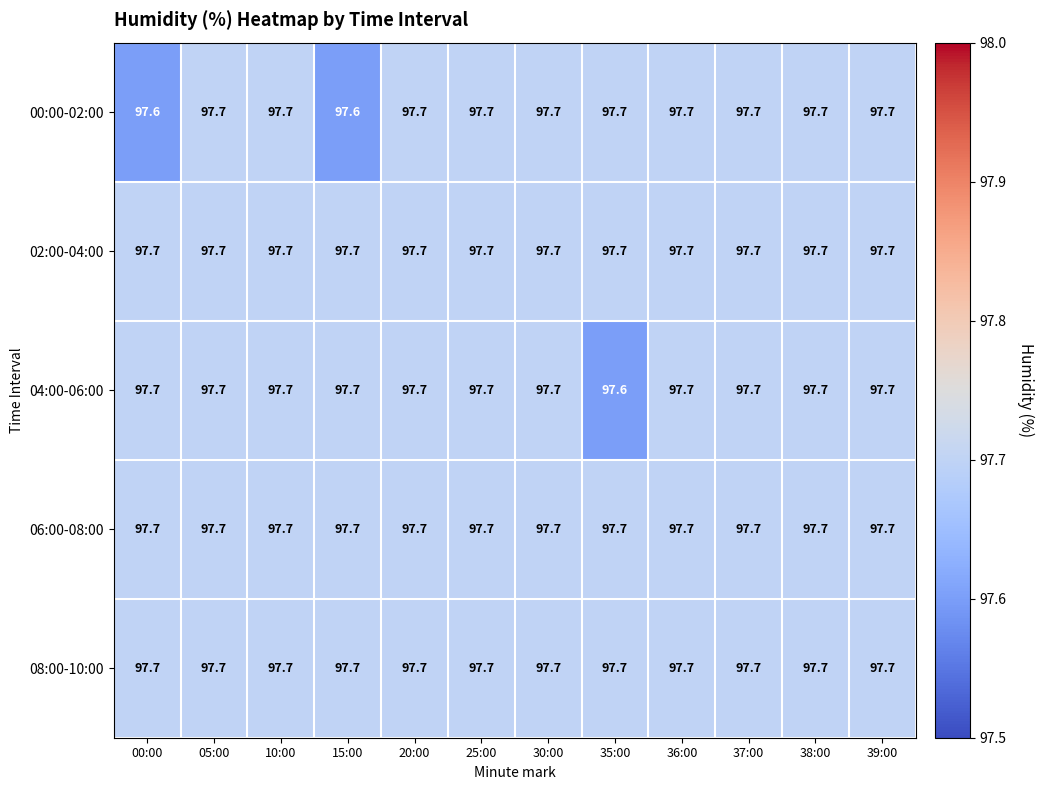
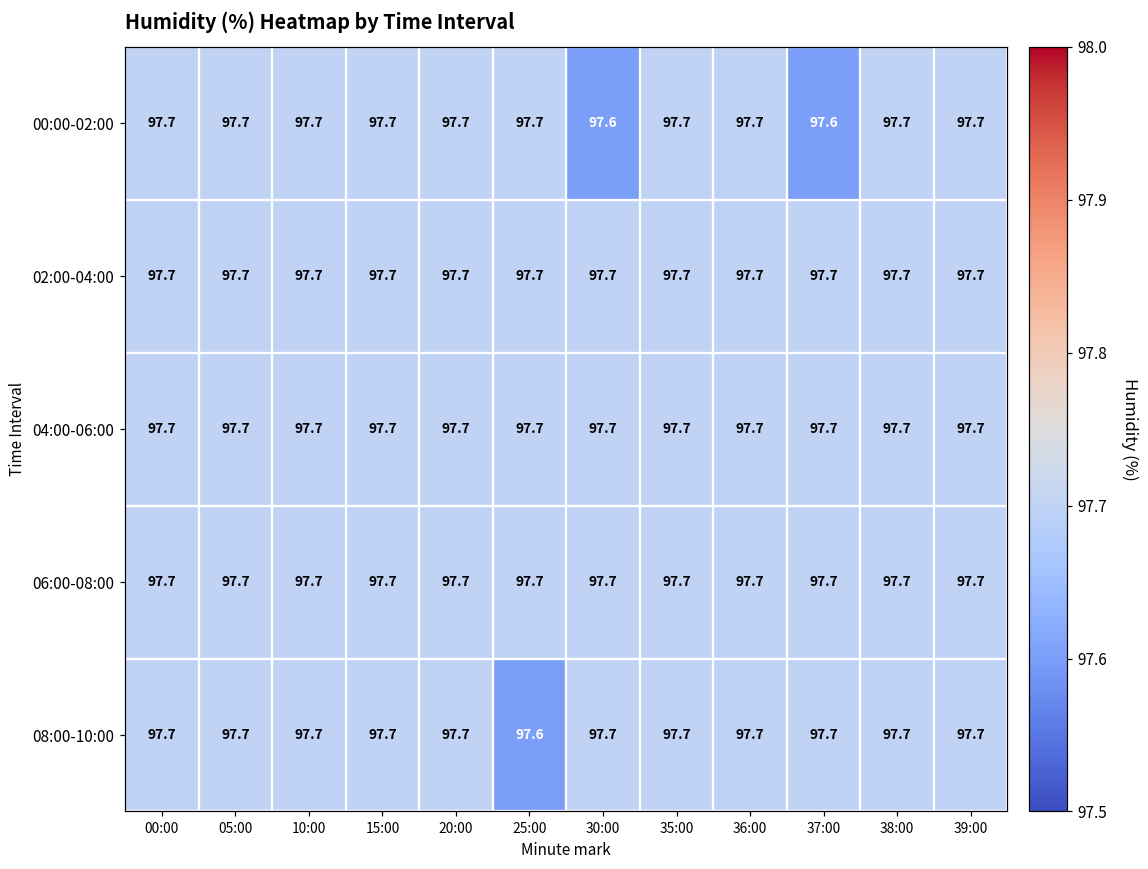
  {
    "00:00-02:00": {
-     "00:00": 97.6,
+     "00:00": 97.7,
      "05:00": 97.7,
      "10:00": 97.7,
-     "15:00": 97.6,
+     "15:00": 97.7,
      "20:00": 97.7,
      "25:00": 97.7,
-     "30:00": 97.7,
+     "30:00": 97.6,
      "35:00": 97.7,
      "36:00": 97.7,
-     "37:00": 97.7,
+     "37:00": 97.6,
      "38:00": 97.7,
      "39:00": 97.7
    },
    "02:00-04:00": {
      "00:00": 97.7,
      "05:00": 97.7,
      "10:00": 97.7,
      "15:00": 97.7,
      "20:00": 97.7,
      "25:00": 97.7,
      "30:00": 97.7,
      "35:00": 97.7,
      "36:00": 97.7,
      "37:00": 97.7,
      "38:00": 97.7,
      "39:00": 97.7
    },
    "04:00-06:00": {
      "00:00": 97.7,
      "05:00": 97.7,
      "10:00": 97.7,
      "15:00": 97.7,
      "20:00": 97.7,
      "25:00": 97.7,
      "30:00": 97.7,
-     "35:00": 97.6,
+     "35:00": 97.7,
      "36:00": 97.7,
      "37:00": 97.7,
      "38:00": 97.7,
      "39:00": 97.7
    },
    "06:00-08:00": {
      "00:00": 97.7,
      "05:00": 97.7,
      "10:00": 97.7,
      "15:00": 97.7,
      "20:00": 97.7,
      "25:00": 97.7,
      "30:00": 97.7,
      "35:00": 97.7,
      "36:00": 97.7,
      "37:00": 97.7,
      "38:00": 97.7,
      "39:00": 97.7
    },
    "08:00-10:00": {
      "00:00": 97.7,
      "05:00": 97.7,
      "10:00": 97.7,
      "15:00": 97.7,
      "20:00": 97.7,
-     "25:00": 97.7,
+     "25:00": 97.6,
      "30:00": 97.7,
      "35:00": 97.7,
      "36:00": 97.7,
      "37:00": 97.7,
      "38:00": 97.7,
      "39:00": 97.7
    }
  }
